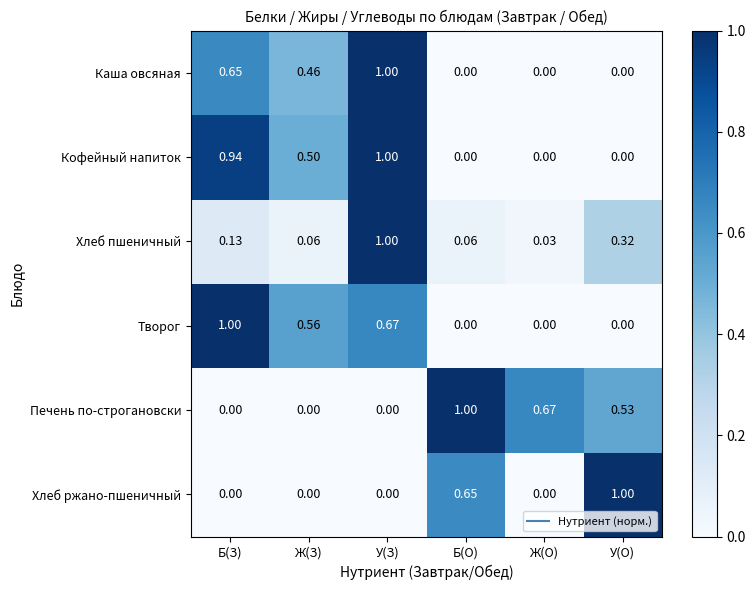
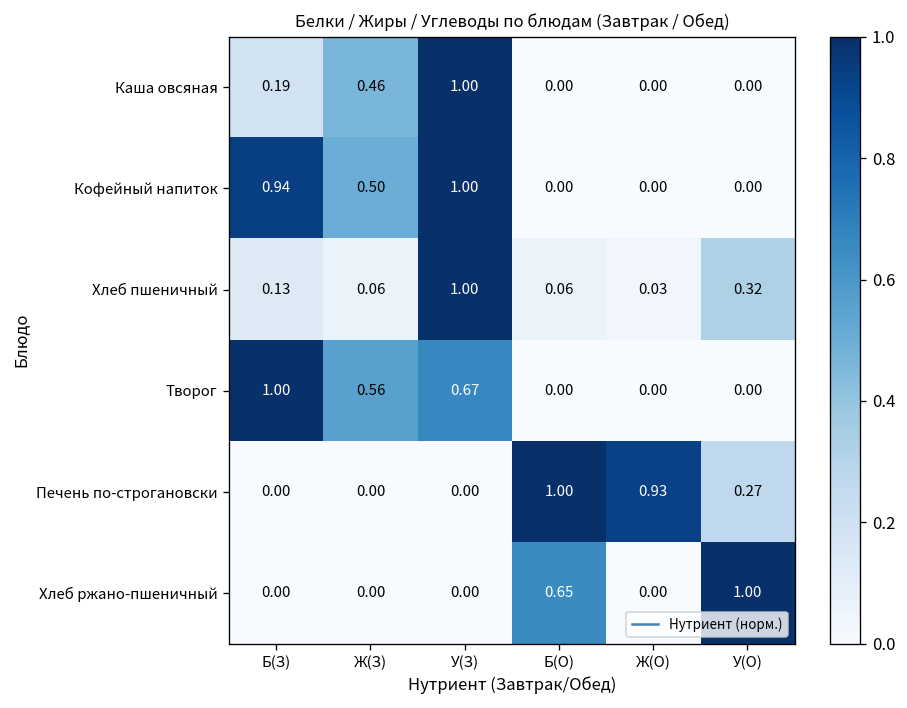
  {
    "Каша овсяная": {
-     "Б(З)": 0.65,
+     "Б(З)": 0.19,
      "Ж(З)": 0.46,
      "У(З)": 1.00,
      "Б(О)": 0.00,
      "Ж(О)": 0.00,
      "У(О)": 0.00
    },
    "Кофейный напиток": {
      "Б(З)": 0.94,
      "Ж(З)": 0.50,
      "У(З)": 1.00,
      "Б(О)": 0.00,
      "Ж(О)": 0.00,
      "У(О)": 0.00
    },
    "Хлеб пшеничный": {
      "Б(З)": 0.13,
      "Ж(З)": 0.06,
      "У(З)": 1.00,
      "Б(О)": 0.06,
      "Ж(О)": 0.03,
      "У(О)": 0.32
    },
    "Творог": {
      "Б(З)": 1.00,
      "Ж(З)": 0.56,
      "У(З)": 0.67,
      "Б(О)": 0.00,
      "Ж(О)": 0.00,
      "У(О)": 0.00
    },
    "Печень по-строгановски": {
      "Б(З)": 0.00,
      "Ж(З)": 0.00,
      "У(З)": 0.00,
      "Б(О)": 1.00,
-     "Ж(О)": 0.67,
-     "У(О)": 0.53
+     "Ж(О)": 0.93,
+     "У(О)": 0.27
    },
    "Хлеб ржано-пшеничный": {
      "Б(З)": 0.00,
      "Ж(З)": 0.00,
      "У(З)": 0.00,
      "Б(О)": 0.65,
      "Ж(О)": 0.00,
      "У(О)": 1.00
    }
  }
